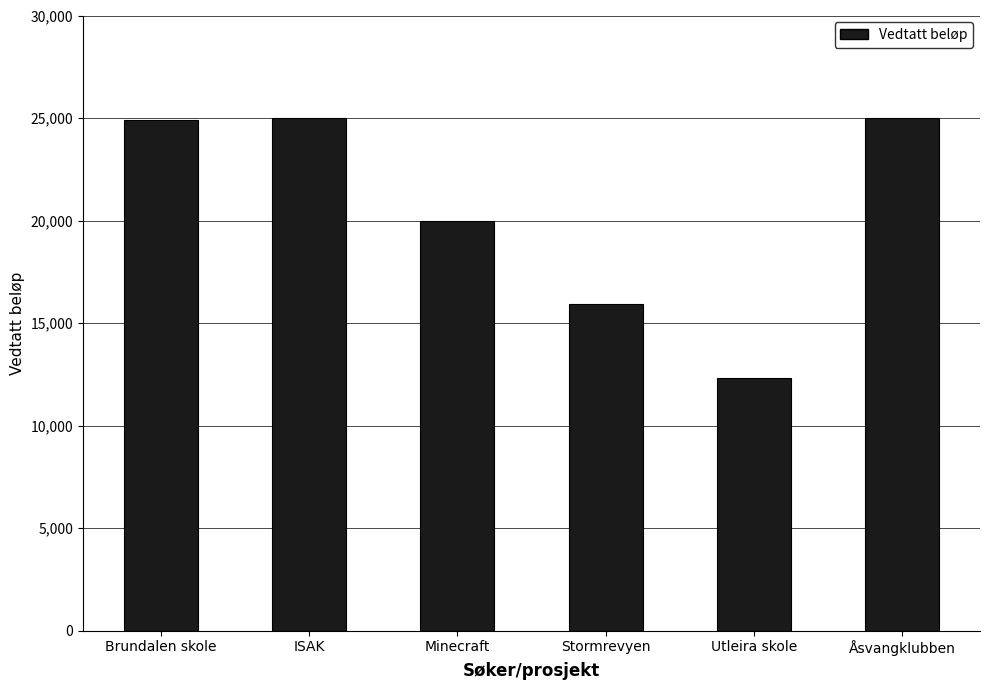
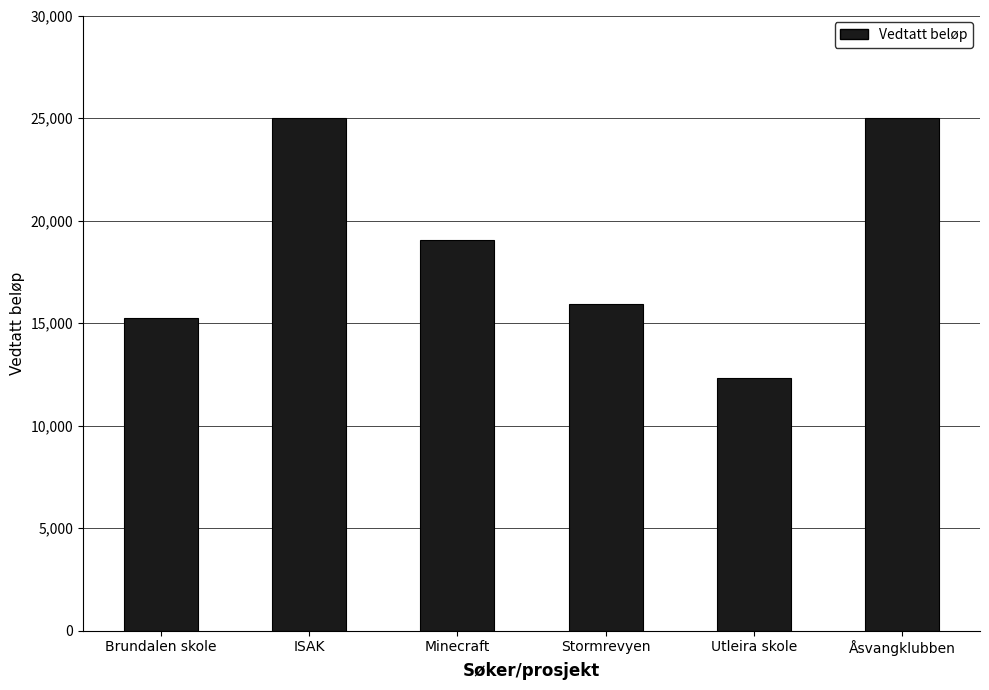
  {
-   "Brundalen skole": "24,900",
+   "Brundalen skole": "15,300",
    "ISAK": "25,000",
-   "Minecraft": "20,000",
+   "Minecraft": "19,100",
    "Stormrevyen": "15,900",
    "Utleira skole": "12,300",
    "Åsvangklubben": "25,000"
  }
